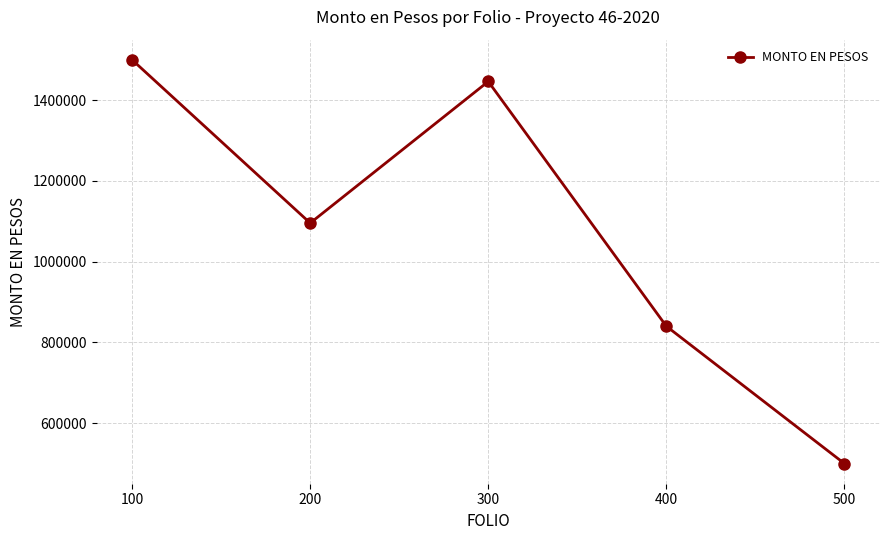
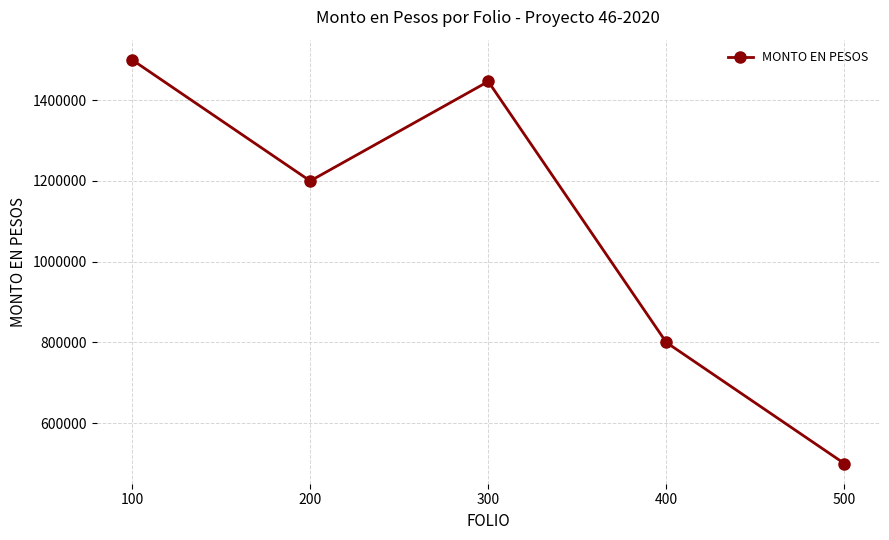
  {
    "100": 1500000,
-   "200": 1100000,
+   "200": 1200000,
    "300": 1450000,
-   "400": 840000,
+   "400": 800000,
    "500": 500000
  }
